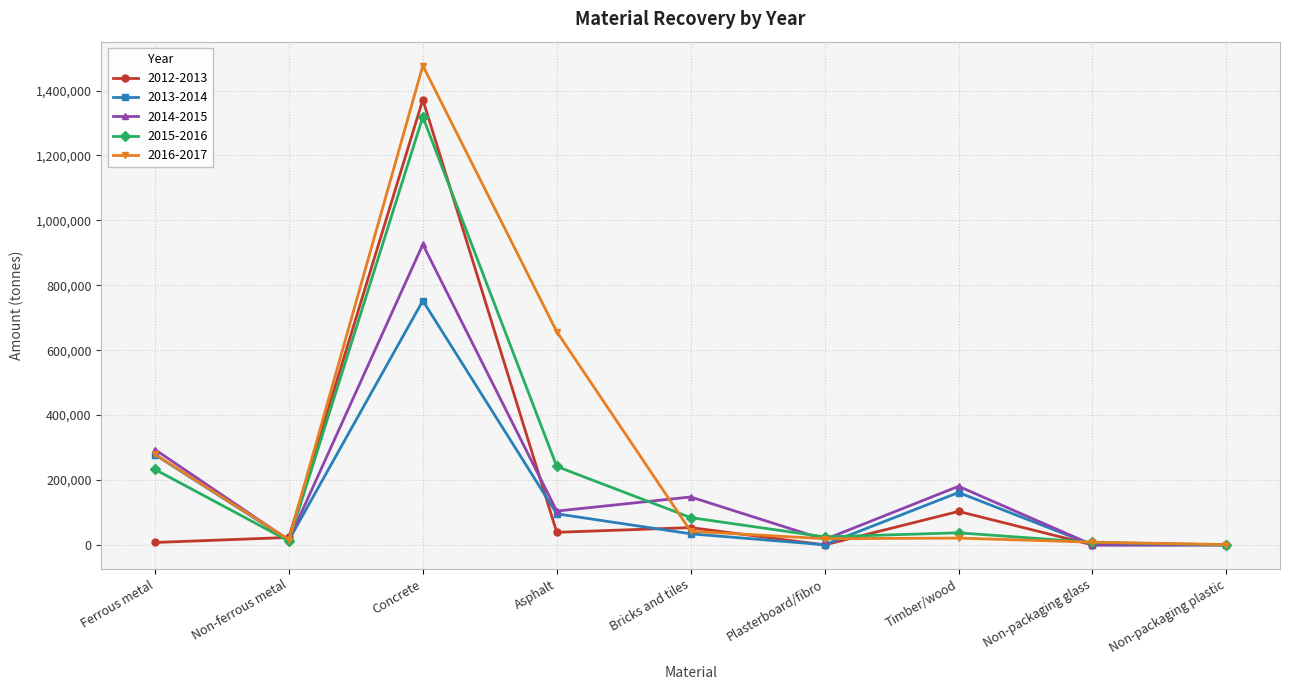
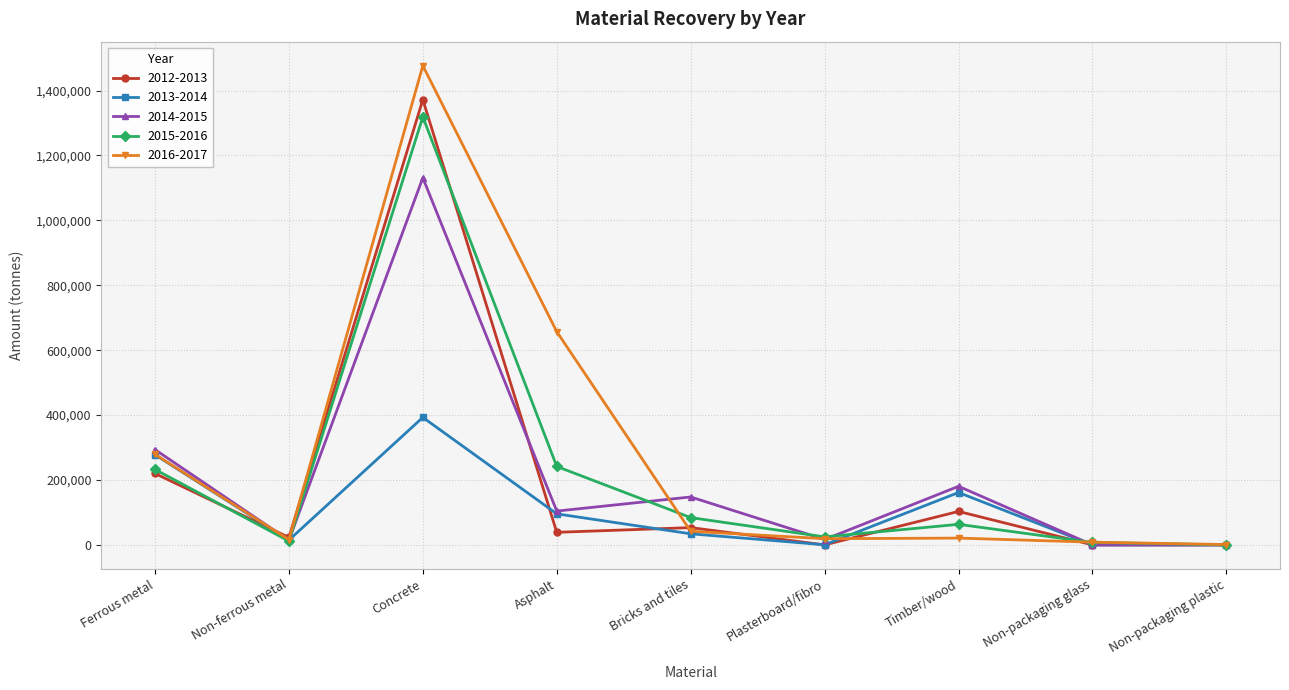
  {
    "2012-2013": {
-     "Ferrous metal": "10,000",
+     "Ferrous metal": "220,000",
      "Concrete": "1,370,000",
      "Asphalt": "40,000",
      "Bricks and tiles": "50,000",
      "Timber/wood": "100,000"
    },
    "2013-2014": {
-     "Concrete": "750,000",
+     "Concrete": "390,000",
      "Asphalt": "100,000",
      "Timber/wood": "160,000"
    },
    "2014-2015": {
      "Ferrous metal": "290,000",
-     "Concrete": "930,000",
+     "Concrete": "1,130,000",
      "Asphalt": "100,000",
      "Bricks and tiles": "150,000",
      "Timber/wood": "180,000"
    },
    "2015-2016": {
      "Ferrous metal": "230,000",
      "Concrete": "1,320,000",
      "Asphalt": "240,000",
      "Bricks and tiles": "80,000",
-     "Timber/wood": "40,000"
+     "Timber/wood": "60,000"
    },
    "2016-2017": {
      "Concrete": "1,480,000",
      "Asphalt": "660,000",
      "Timber/wood": "20,000"
    }
  }
